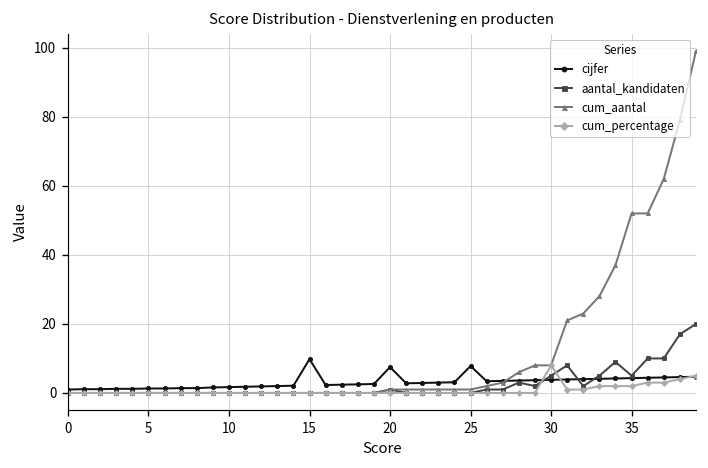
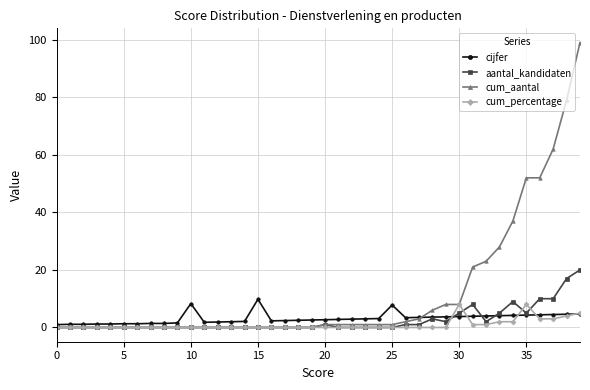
  {
    "cijfer": {
      "0": 1,
      "5": 1,
-     "10": 2,
+     "10": 8,
      "15": 10,
-     "20": 8,
+     "20": 3,
      "25": 8,
      "30": 4
    },
    "aantal_kandidaten": {
      "30": 5
    },
    "cum_aantal": {
      "25": 1,
      "35": 52
    },
    "cum_percentage": {
      "20": 0,
-     "35": 2
+     "35": 8
    }
  }
